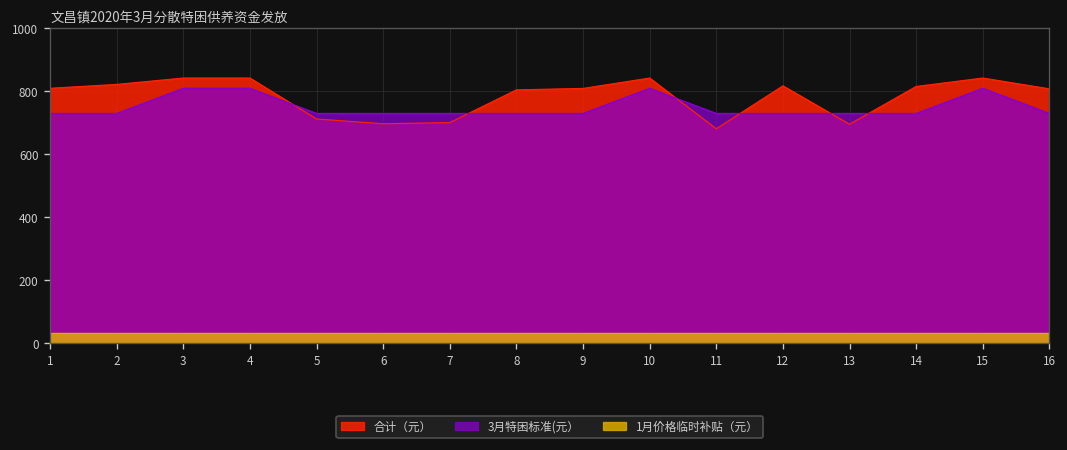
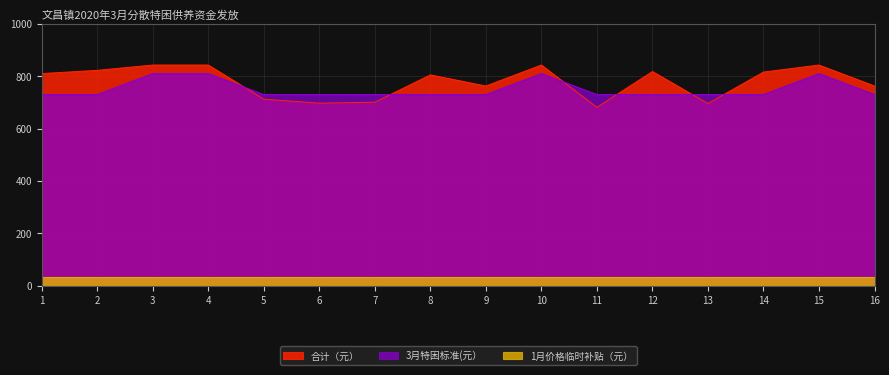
  {
    "合计（元）": {
      "1": 810,
      "2": 820,
      "3": 840,
      "4": 840,
      "5": 710,
      "6": 700,
      "7": 700,
      "8": 800,
-     "9": 810,
+     "9": 760,
      "10": 840,
      "11": 680,
      "12": 820,
      "13": 700,
      "14": 820,
      "15": 840,
-     "16": 810
+     "16": 760
    },
    "3月特困标准(元）": {
      "1": 730,
      "2": 730,
      "3": 810,
      "4": 810,
      "5": 730,
      "6": 730,
      "7": 730,
      "8": 730,
      "9": 730,
      "10": 810,
      "11": 730,
      "12": 730,
      "13": 730,
      "14": 730,
      "15": 810,
      "16": 730
    },
    "1月价格临时补贴（元）": {
      "1": 30,
      "2": 30,
      "3": 30,
      "4": 30,
      "5": 30,
      "6": 30,
      "7": 30,
      "8": 30,
      "9": 30,
      "10": 30,
      "11": 30,
      "12": 30,
      "13": 30,
      "14": 30,
      "15": 30,
      "16": 30
    }
  }
